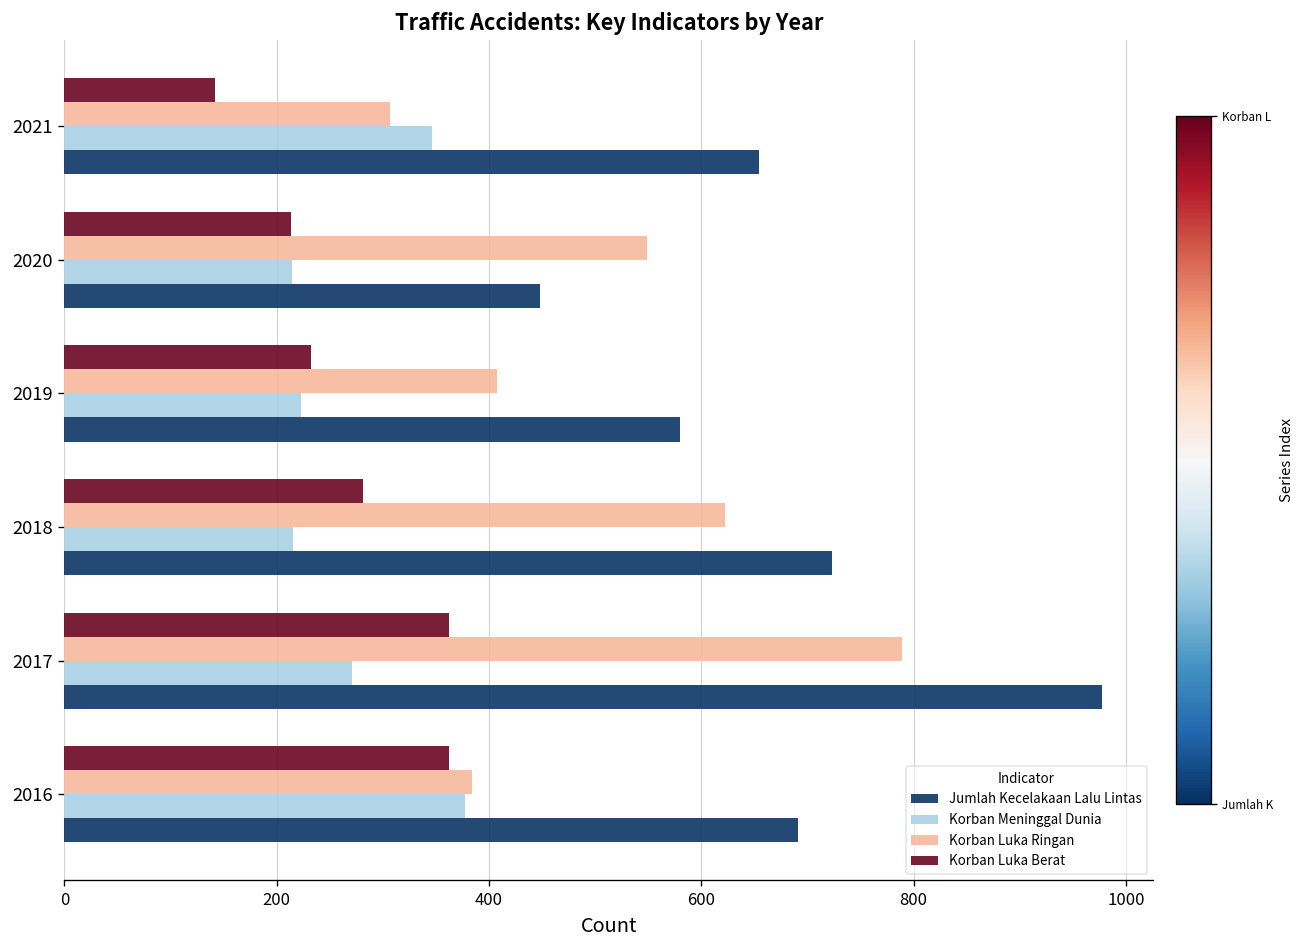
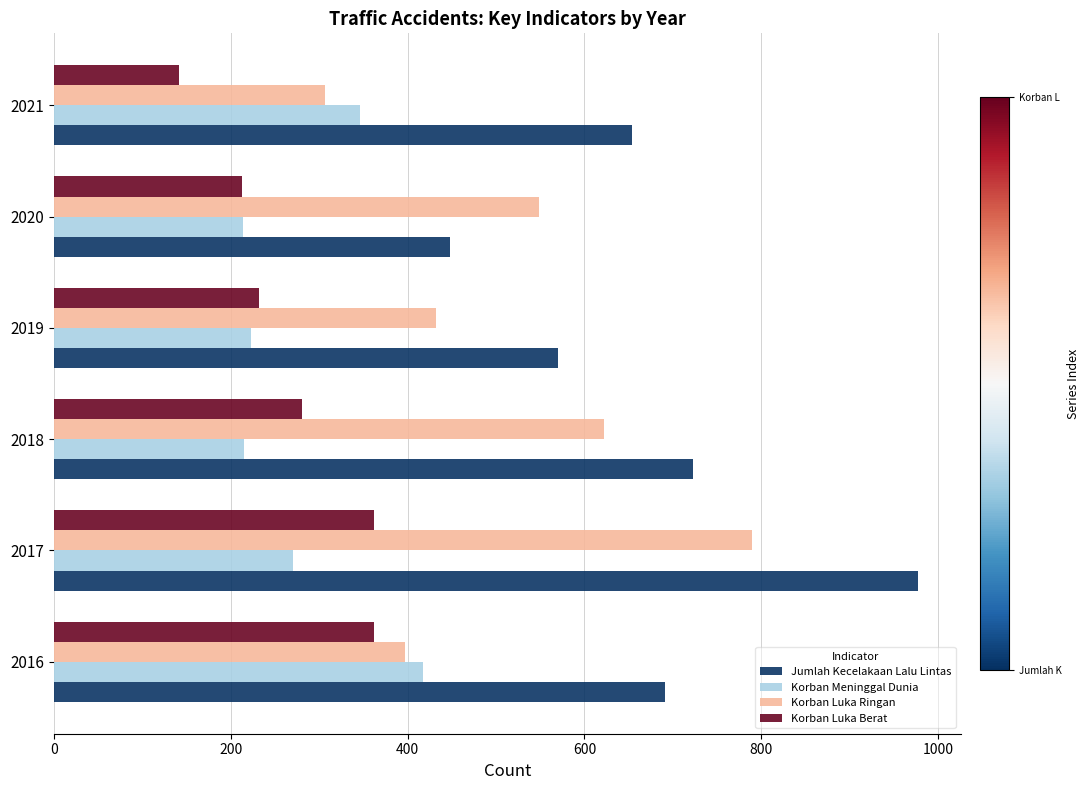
  {
    "Jumlah Kecelakaan Lalu Lintas": {
      "2021": 650,
      "2020": 450,
-     "2019": 580,
+     "2019": 570,
      "2018": 720,
      "2017": 980,
      "2016": 690
    },
    "Korban Meninggal Dunia": {
      "2021": 350,
      "2020": 210,
      "2019": 220,
      "2018": 220,
      "2017": 270,
-     "2016": 380
+     "2016": 420
    },
    "Korban Luka Ringan": {
      "2021": 310,
      "2020": 550,
-     "2019": 410,
+     "2019": 430,
      "2018": 620,
      "2017": 790,
-     "2016": 380
+     "2016": 400
    },
    "Korban Luka Berat": {
      "2021": 140,
      "2020": 210,
      "2019": 230,
      "2018": 280,
      "2017": 360,
      "2016": 360
    }
  }
